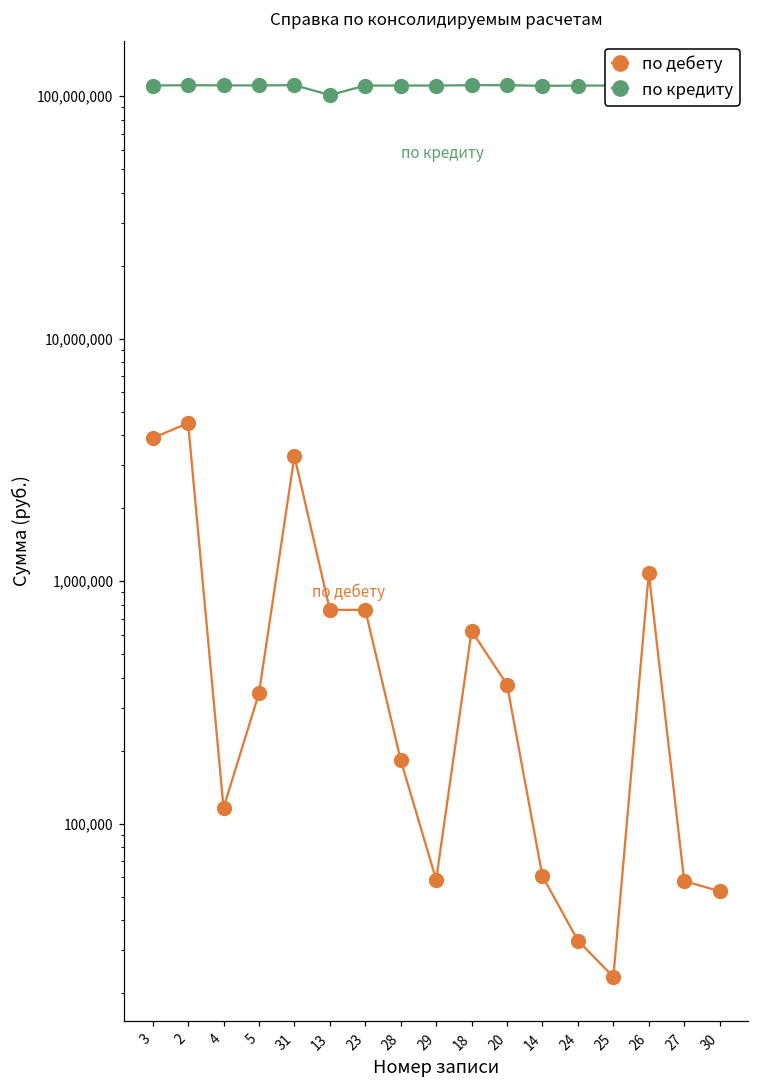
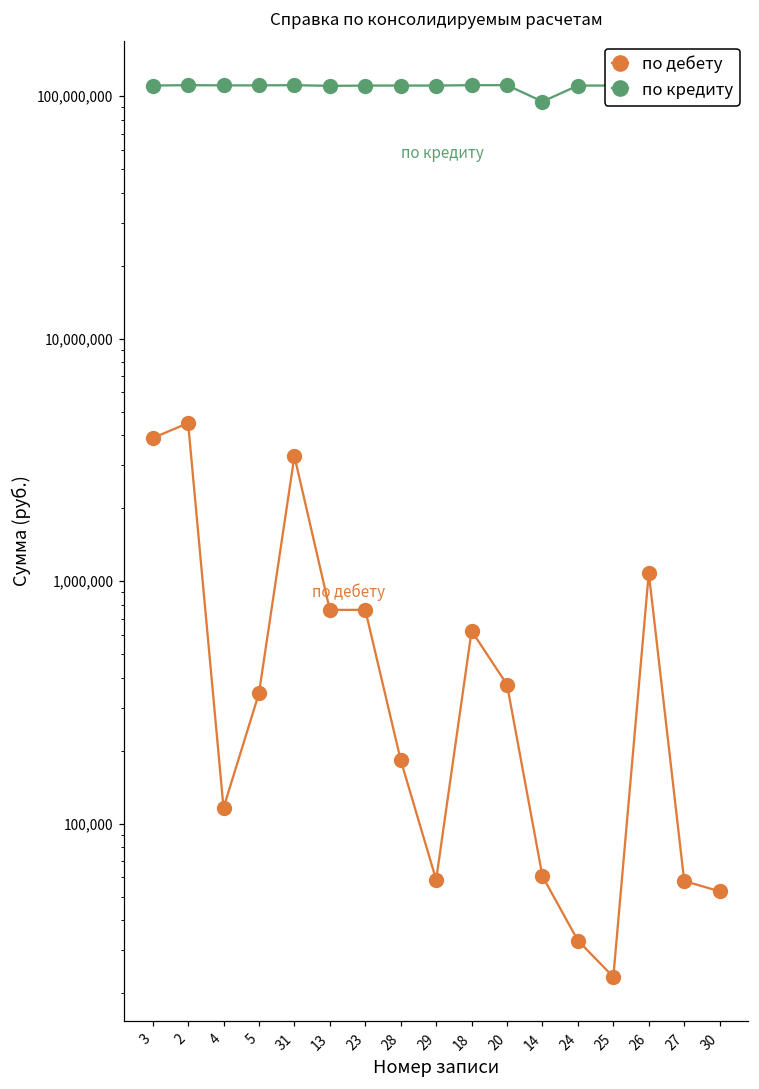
  {
    "по дебету": {
      "3": "3,900,000",
      "2": "4,500,000",
      "4": "120,000",
      "5": "340,000",
      "31": "3,300,000",
      "13": "760,000",
      "23": "760,000",
      "28": "180,000",
      "29": "59,000",
      "18": "620,000",
      "20": "370,000",
      "14": "61,000",
      "24": "33,000",
      "25": "23,000",
      "26": "1,100,000",
      "27": "58,000",
      "30": "53,000"
    },
    "по кредиту": {
      "3": "110,000,000",
      "2": "110,000,000",
      "4": "110,000,000",
      "5": "110,000,000",
      "31": "110,000,000",
-     "13": "100,000,000",
+     "13": "110,000,000",
      "23": "110,000,000",
      "28": "110,000,000",
      "29": "110,000,000",
      "18": "110,000,000",
      "20": "110,000,000",
-     "14": "110,000,000",
+     "14": "95,000,000",
      "24": "110,000,000"
    }
  }
